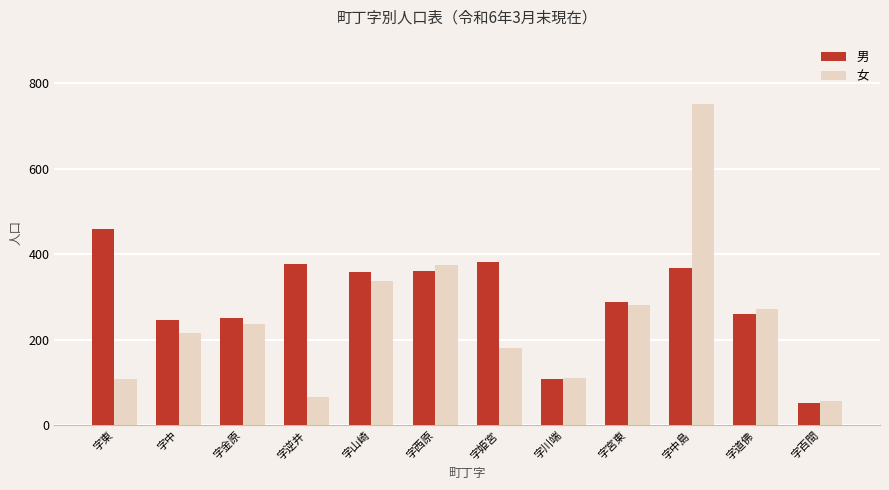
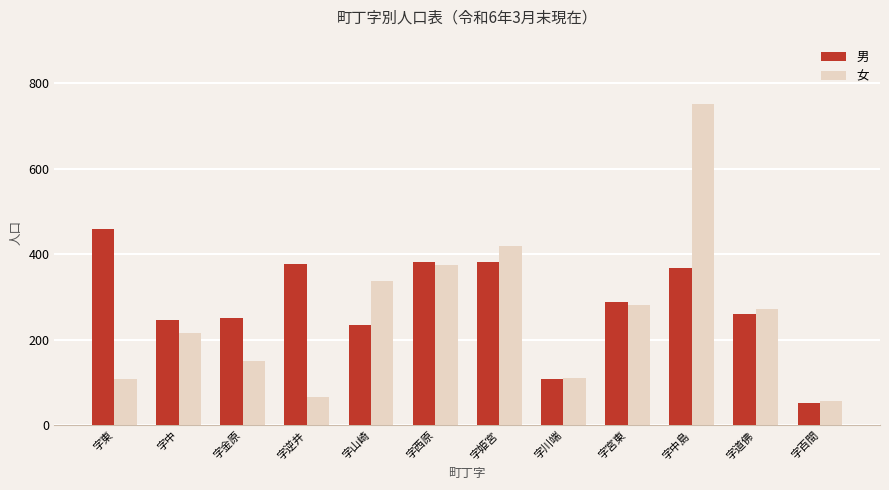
  {
    "男": {
      "字東": 460,
      "字中": 250,
      "字金原": 250,
      "字逆井": 380,
-     "字山崎": 360,
-     "字西原": 360,
+     "字山崎": 230,
+     "字西原": 380,
      "字姫宮": 380,
      "字川端": 110,
      "字宮東": 290,
      "字中島": 370,
      "字道佛": 260,
      "字百間": 50
    },
    "女": {
      "字東": 110,
      "字中": 220,
-     "字金原": 240,
+     "字金原": 150,
      "字逆井": 70,
      "字山崎": 340,
      "字西原": 380,
-     "字姫宮": 180,
+     "字姫宮": 420,
      "字川端": 110,
      "字宮東": 280,
      "字中島": 750,
      "字道佛": 270,
      "字百間": 60
    }
  }
